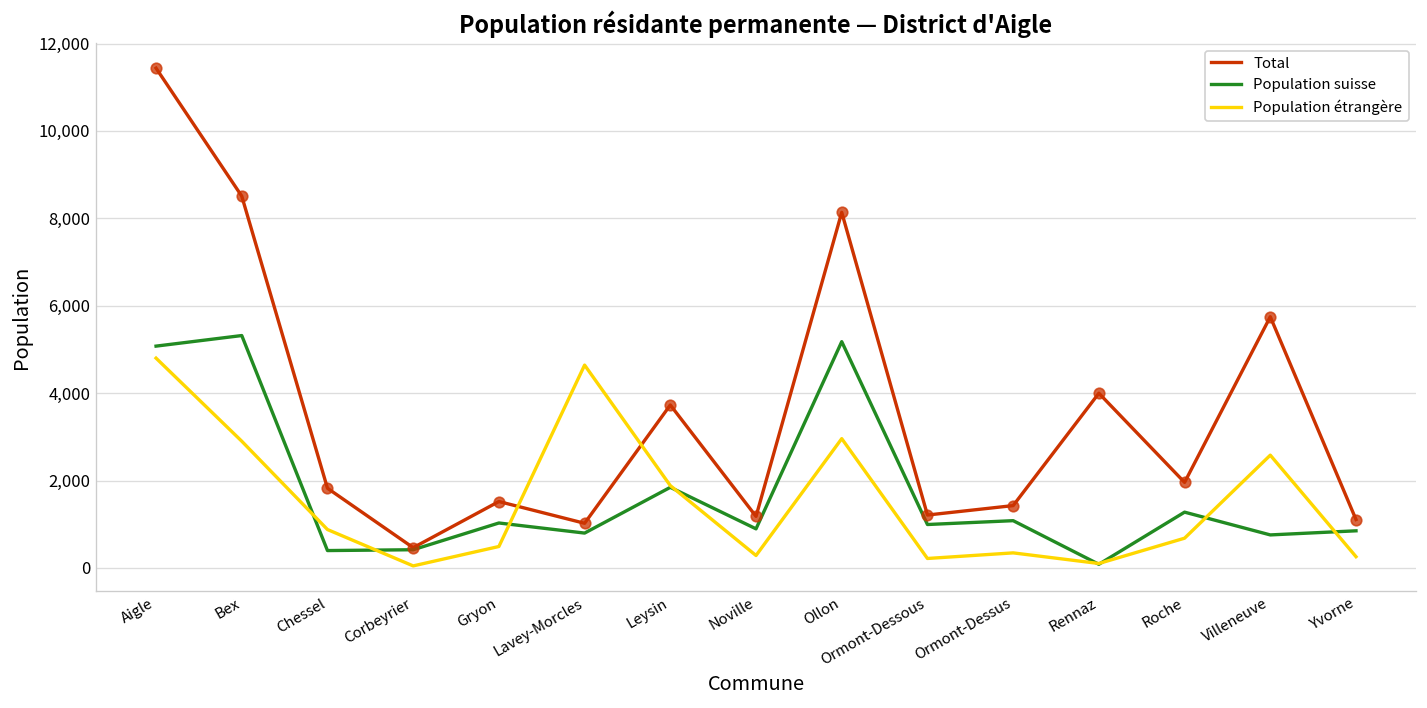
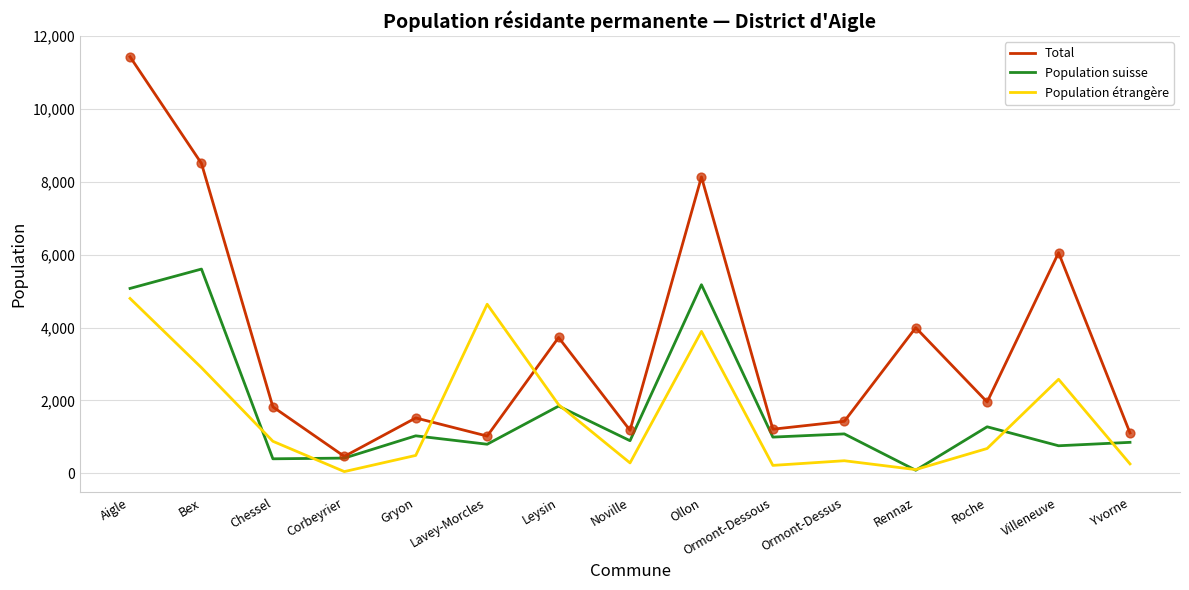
  {
    "Total": {
      "Aigle": "11,400",
      "Bex": "8,500",
      "Chessel": "1,800",
      "Gryon": "1,500",
      "Lavey-Morcles": "1,000",
      "Leysin": "3,700",
      "Noville": "1,200",
      "Ollon": "8,100",
      "Ormont-Dessous": "1,200",
      "Ormont-Dessus": "1,400",
      "Rennaz": "4,000",
      "Roche": "2,000",
-     "Villeneuve": "5,700",
+     "Villeneuve": "6,100",
      "Yvorne": "1,100"
    },
    "Population suisse": {
      "Aigle": "5,100",
-     "Bex": "5,300",
+     "Bex": "5,600",
      "Chessel": "400",
      "Gryon": "1,000",
      "Lavey-Morcles": "800",
      "Noville": "900",
      "Ollon": "5,200",
      "Ormont-Dessous": "1,000",
      "Ormont-Dessus": "1,100",
      "Roche": "1,300",
      "Villeneuve": "800",
      "Yvorne": "900"
    },
    "Population étrangère": {
      "Aigle": "4,800",
      "Bex": "2,900",
      "Chessel": "900",
      "Corbeyrier": "0",
      "Gryon": "500",
      "Lavey-Morcles": "4,600",
      "Noville": "300",
-     "Ollon": "3,000",
+     "Ollon": "3,900",
      "Ormont-Dessous": "200",
      "Ormont-Dessus": "300",
      "Roche": "700",
      "Villeneuve": "2,600",
      "Yvorne": "300"
    }
  }
